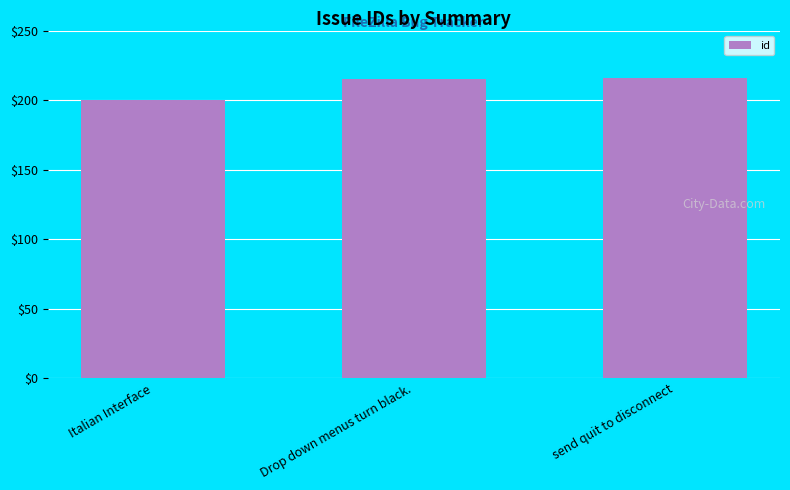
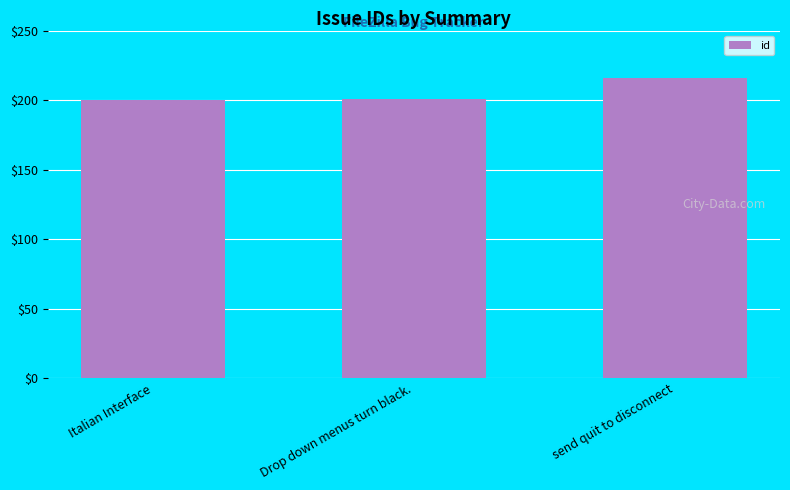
  {
    "Italian Interface": "$200",
-   "Drop down menus turn black.": "$215",
+   "Drop down menus turn black.": "$201",
    "send quit to disconnect": "$216"
  }
